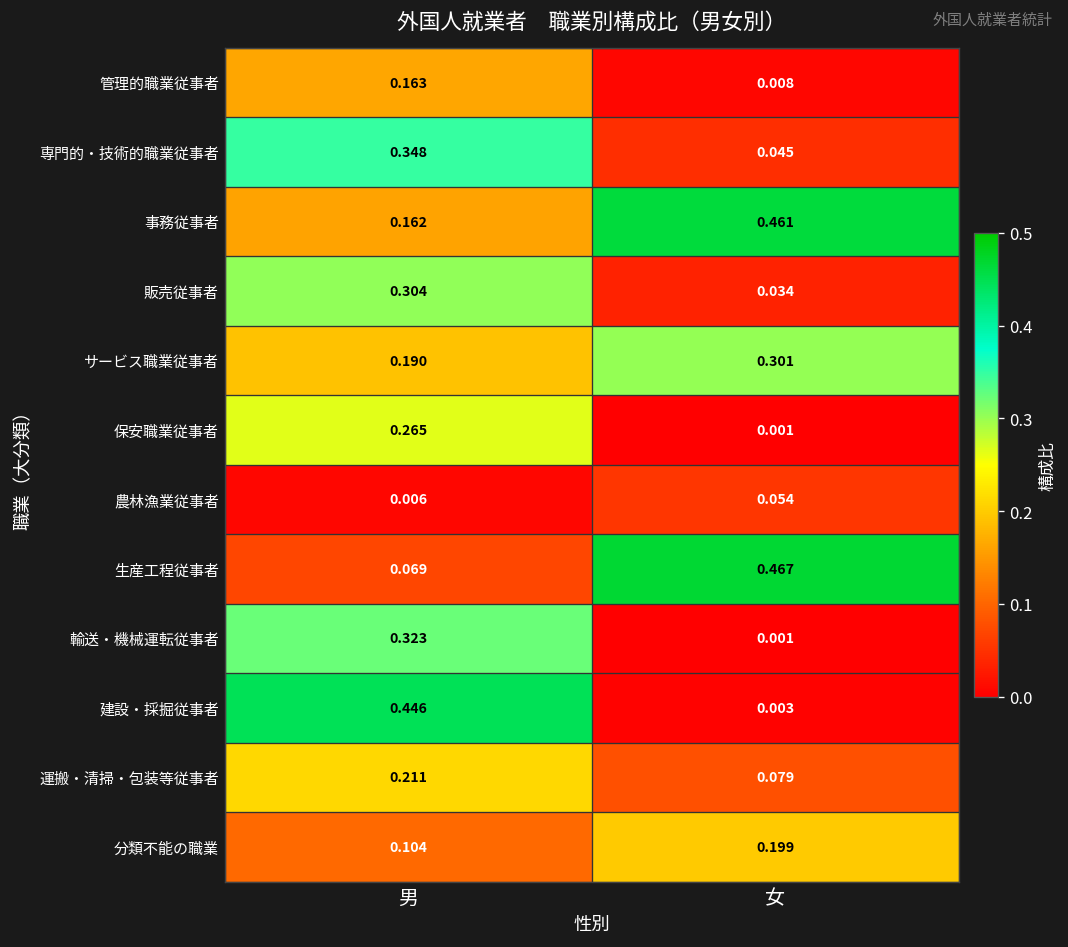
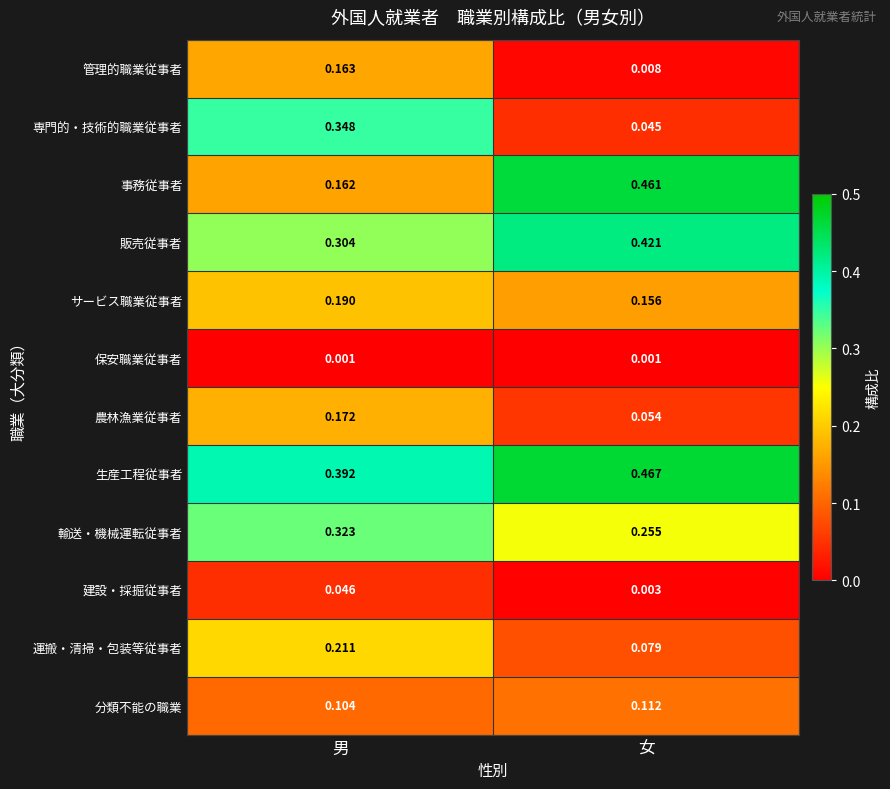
  {
    "管理的職業従事者": {
      "男": 0.163,
      "女": 0.008
    },
    "専門的・技術的職業従事者": {
      "男": 0.348,
      "女": 0.045
    },
    "事務従事者": {
      "男": 0.162,
      "女": 0.461
    },
    "販売従事者": {
      "男": 0.304,
-     "女": 0.034
+     "女": 0.421
    },
    "サービス職業従事者": {
      "男": 0.190,
-     "女": 0.301
+     "女": 0.156
    },
    "保安職業従事者": {
-     "男": 0.265,
+     "男": 0.001,
      "女": 0.001
    },
    "農林漁業従事者": {
-     "男": 0.006,
+     "男": 0.172,
      "女": 0.054
    },
    "生産工程従事者": {
-     "男": 0.069,
+     "男": 0.392,
      "女": 0.467
    },
    "輸送・機械運転従事者": {
      "男": 0.323,
-     "女": 0.001
+     "女": 0.255
    },
    "建設・採掘従事者": {
-     "男": 0.446,
+     "男": 0.046,
      "女": 0.003
    },
    "運搬・清掃・包装等従事者": {
      "男": 0.211,
      "女": 0.079
    },
    "分類不能の職業": {
      "男": 0.104,
-     "女": 0.199
+     "女": 0.112
    }
  }
